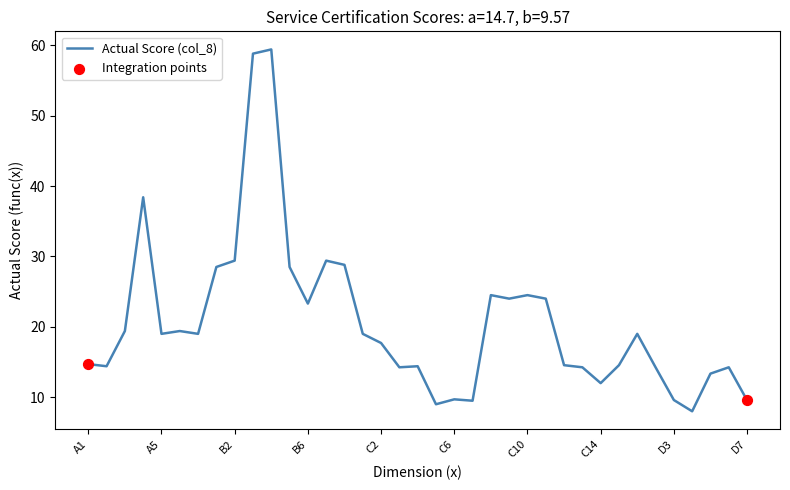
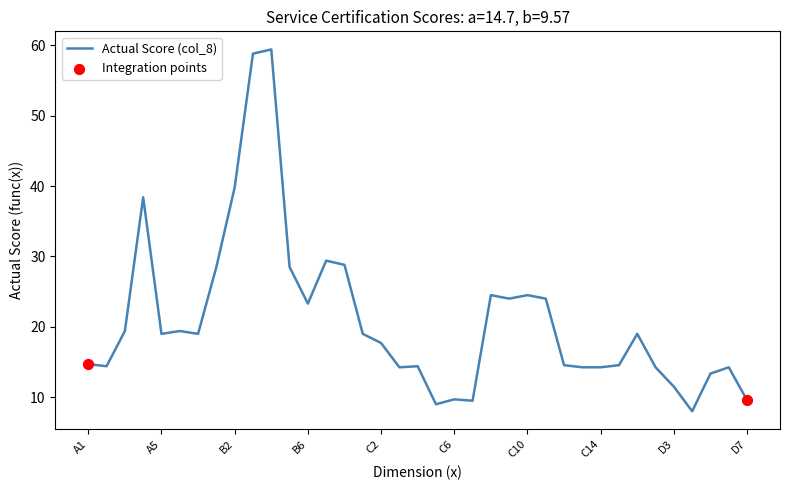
  {
    "Actual Score (col_8)": {
      "A5": 19,
-     "B2": 29,
+     "B2": 40,
      "B6": 23,
      "C2": 18,
      "C6": 10,
      "C10": 25,
-     "C14": 12,
-     "D3": 10
+     "C14": 14,
+     "D3": 12
    }
  }
